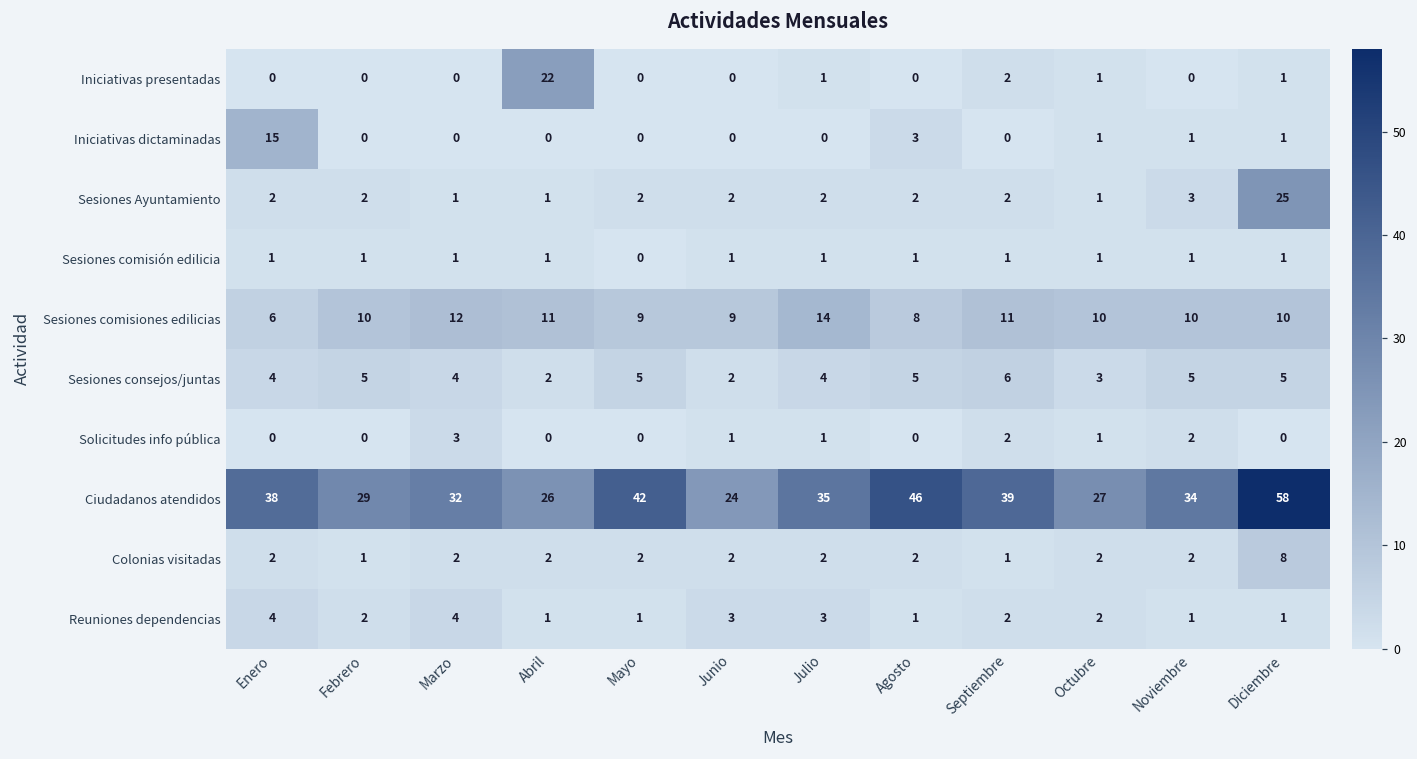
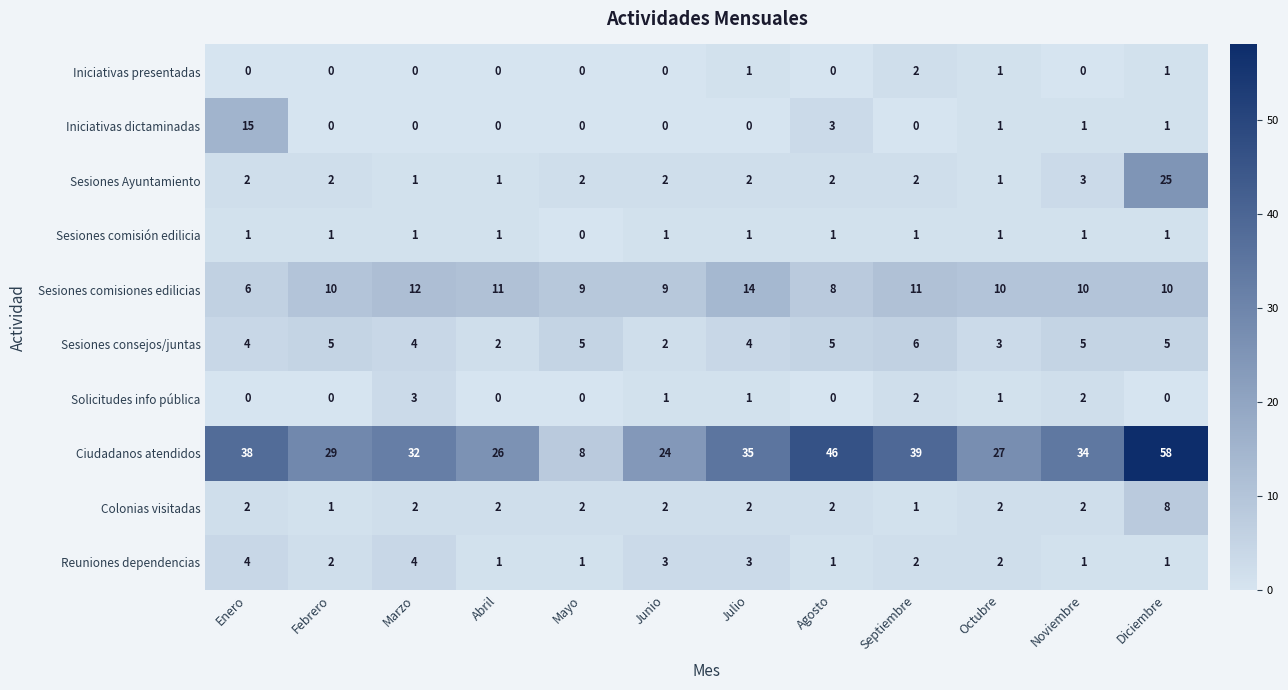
  {
    "Iniciativas presentadas": {
      "Enero": 0,
      "Febrero": 0,
      "Marzo": 0,
-     "Abril": 22,
+     "Abril": 0,
      "Mayo": 0,
      "Junio": 0,
      "Julio": 1,
      "Agosto": 0,
      "Septiembre": 2,
      "Octubre": 1,
      "Noviembre": 0,
      "Diciembre": 1
    },
    "Iniciativas dictaminadas": {
      "Enero": 15,
      "Febrero": 0,
      "Marzo": 0,
      "Abril": 0,
      "Mayo": 0,
      "Junio": 0,
      "Julio": 0,
      "Agosto": 3,
      "Septiembre": 0,
      "Octubre": 1,
      "Noviembre": 1,
      "Diciembre": 1
    },
    "Sesiones Ayuntamiento": {
      "Enero": 2,
      "Febrero": 2,
      "Marzo": 1,
      "Abril": 1,
      "Mayo": 2,
      "Junio": 2,
      "Julio": 2,
      "Agosto": 2,
      "Septiembre": 2,
      "Octubre": 1,
      "Noviembre": 3,
      "Diciembre": 25
    },
    "Sesiones comisión edilicia": {
      "Enero": 1,
      "Febrero": 1,
      "Marzo": 1,
      "Abril": 1,
      "Mayo": 0,
      "Junio": 1,
      "Julio": 1,
      "Agosto": 1,
      "Septiembre": 1,
      "Octubre": 1,
      "Noviembre": 1,
      "Diciembre": 1
    },
    "Sesiones comisiones edilicias": {
      "Enero": 6,
      "Febrero": 10,
      "Marzo": 12,
      "Abril": 11,
      "Mayo": 9,
      "Junio": 9,
      "Julio": 14,
      "Agosto": 8,
      "Septiembre": 11,
      "Octubre": 10,
      "Noviembre": 10,
      "Diciembre": 10
    },
    "Sesiones consejos/juntas": {
      "Enero": 4,
      "Febrero": 5,
      "Marzo": 4,
      "Abril": 2,
      "Mayo": 5,
      "Junio": 2,
      "Julio": 4,
      "Agosto": 5,
      "Septiembre": 6,
      "Octubre": 3,
      "Noviembre": 5,
      "Diciembre": 5
    },
    "Solicitudes info pública": {
      "Enero": 0,
      "Febrero": 0,
      "Marzo": 3,
      "Abril": 0,
      "Mayo": 0,
      "Junio": 1,
      "Julio": 1,
      "Agosto": 0,
      "Septiembre": 2,
      "Octubre": 1,
      "Noviembre": 2,
      "Diciembre": 0
    },
    "Ciudadanos atendidos": {
      "Enero": 38,
      "Febrero": 29,
      "Marzo": 32,
      "Abril": 26,
-     "Mayo": 42,
+     "Mayo": 8,
      "Junio": 24,
      "Julio": 35,
      "Agosto": 46,
      "Septiembre": 39,
      "Octubre": 27,
      "Noviembre": 34,
      "Diciembre": 58
    },
    "Colonias visitadas": {
      "Enero": 2,
      "Febrero": 1,
      "Marzo": 2,
      "Abril": 2,
      "Mayo": 2,
      "Junio": 2,
      "Julio": 2,
      "Agosto": 2,
      "Septiembre": 1,
      "Octubre": 2,
      "Noviembre": 2,
      "Diciembre": 8
    },
    "Reuniones dependencias": {
      "Enero": 4,
      "Febrero": 2,
      "Marzo": 4,
      "Abril": 1,
      "Mayo": 1,
      "Junio": 3,
      "Julio": 3,
      "Agosto": 1,
      "Septiembre": 2,
      "Octubre": 2,
      "Noviembre": 1,
      "Diciembre": 1
    }
  }
